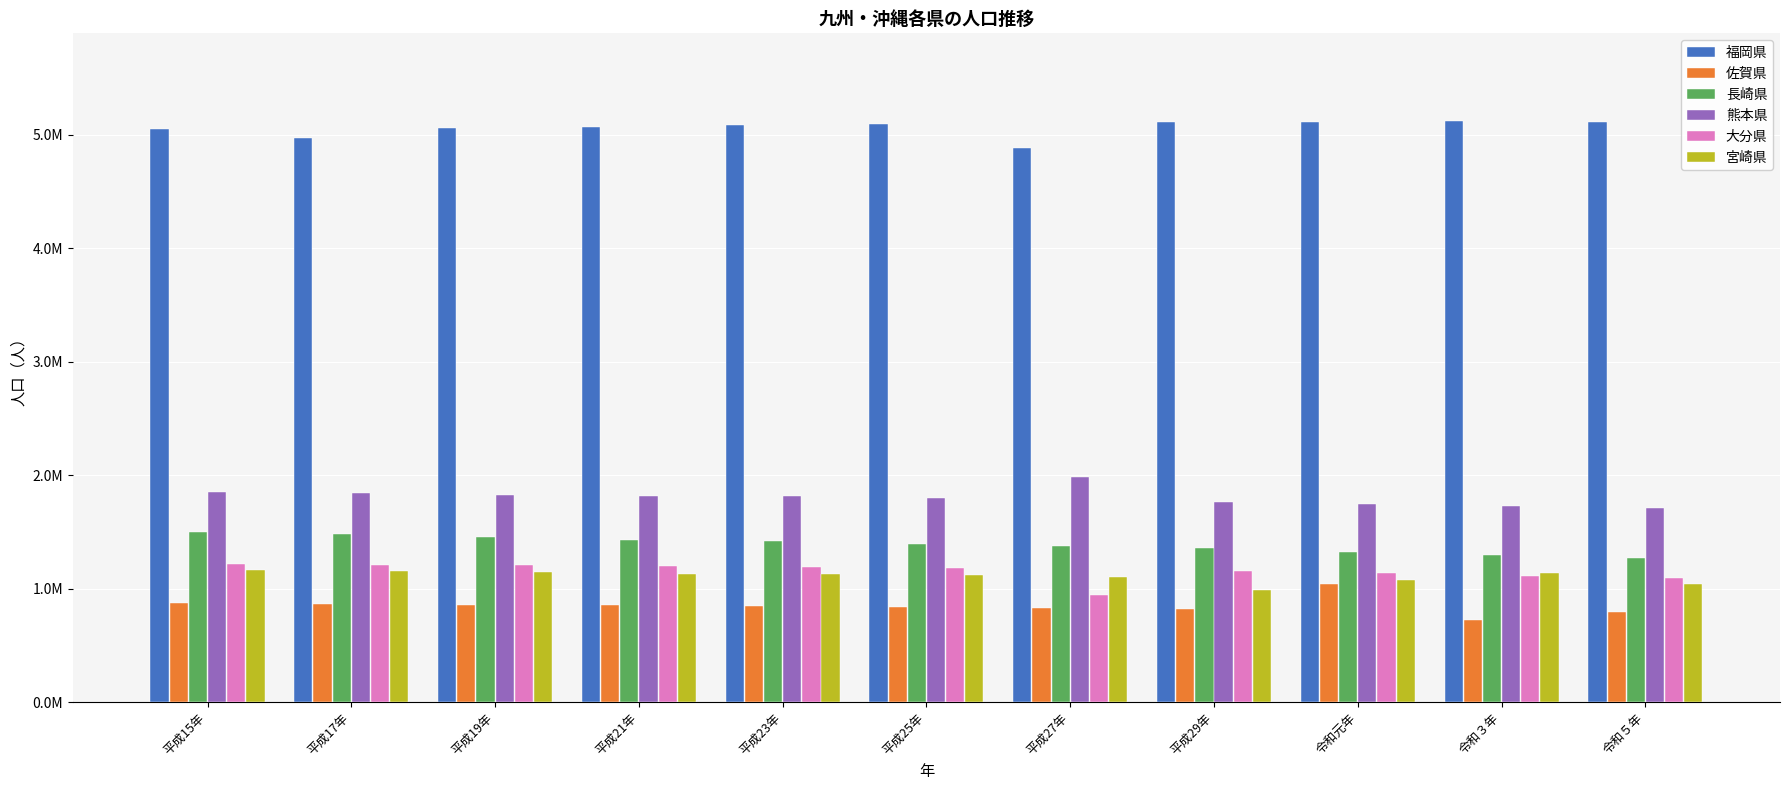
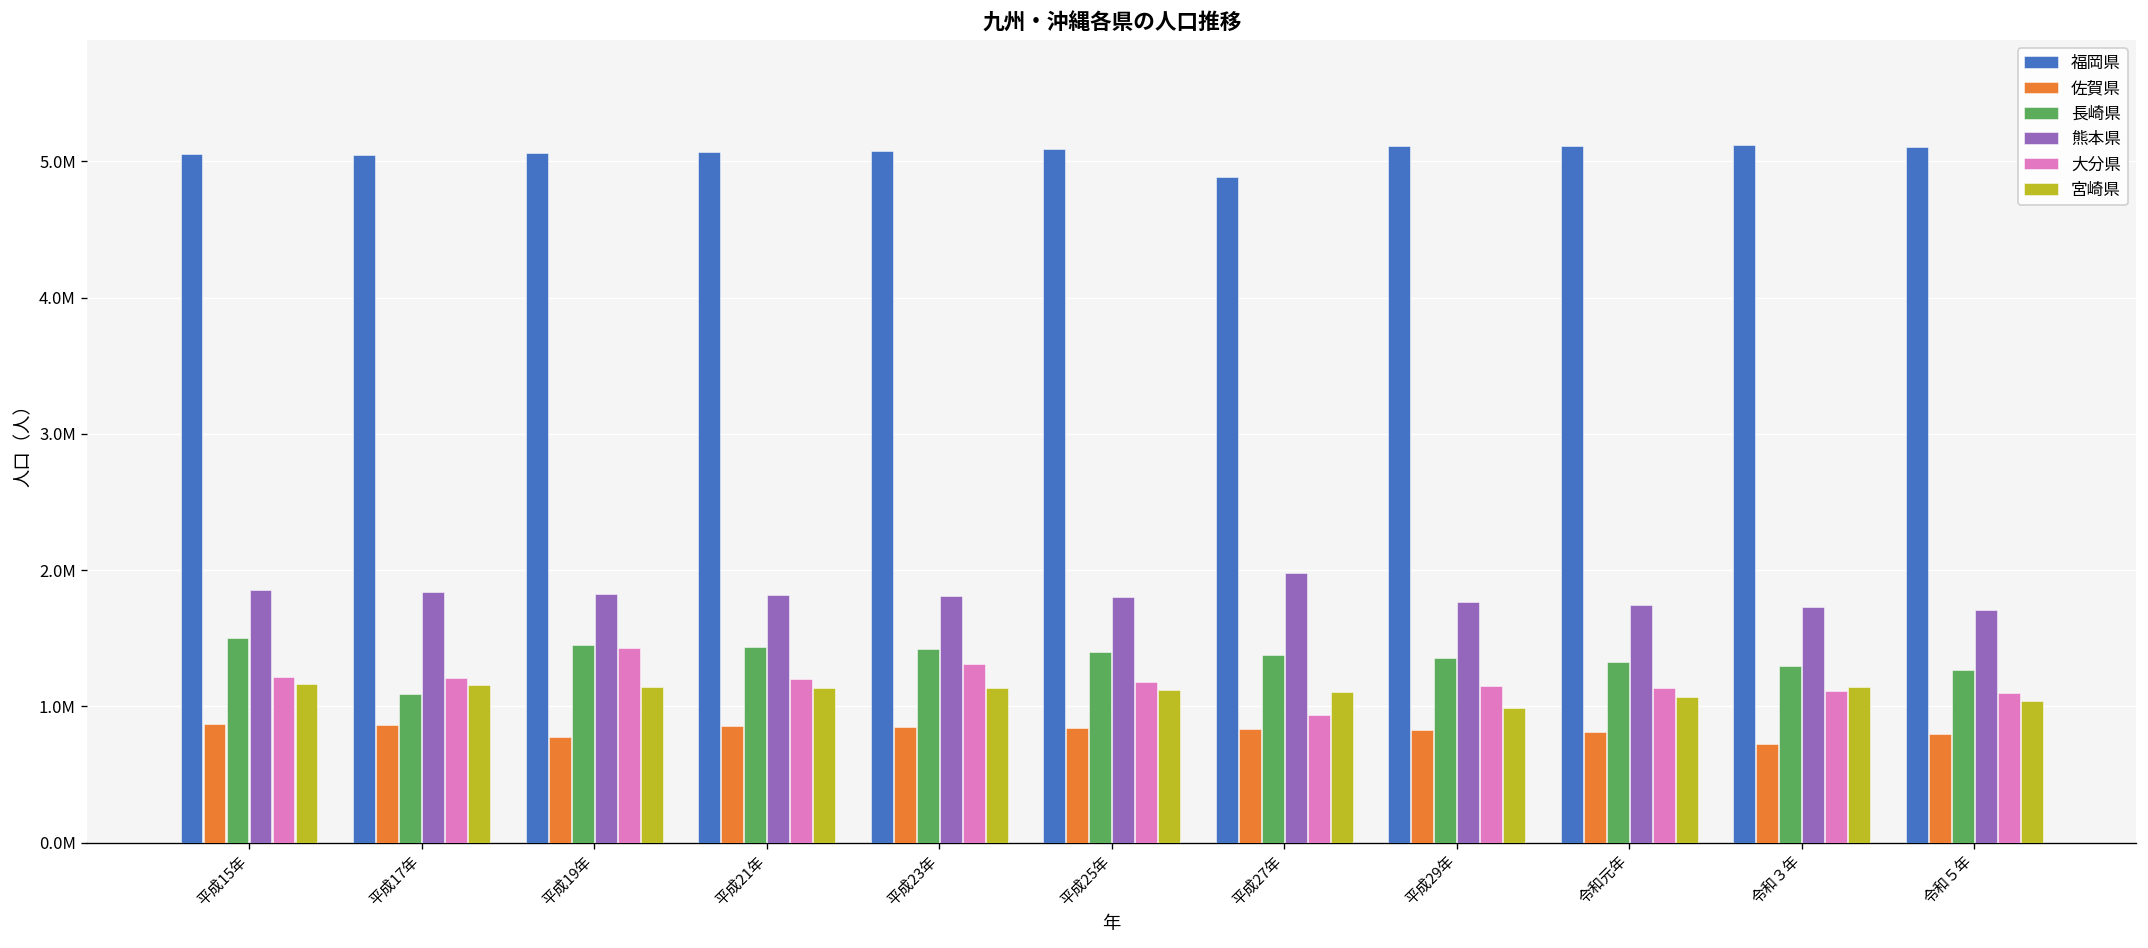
  {
    "福岡県": {
      "平成15年": 5050000,
-     "平成17年": 4970000,
+     "平成17年": 5050000,
      "平成19年": 5060000,
      "平成21年": 5070000,
      "平成23年": 5080000,
      "平成25年": 5090000,
      "平成27年": 4890000,
      "平成29年": 5110000,
      "令和元年": 5110000,
      "令和３年": 5120000,
      "令和５年": 5110000
    },
    "佐賀県": {
      "平成15年": 870000,
      "平成17年": 870000,
-     "平成19年": 860000,
+     "平成19年": 770000,
      "平成21年": 850000,
      "平成23年": 850000,
      "平成25年": 840000,
      "平成27年": 830000,
      "平成29年": 820000,
-     "令和元年": 1040000,
+     "令和元年": 810000,
      "令和３年": 730000,
      "令和５年": 790000
    },
    "長崎県": {
      "平成15年": 1500000,
-     "平成17年": 1480000,
+     "平成17年": 1090000,
      "平成19年": 1450000,
      "平成21年": 1430000,
      "平成23年": 1420000,
      "平成25年": 1400000,
      "平成27年": 1380000,
      "平成29年": 1350000,
      "令和元年": 1330000,
      "令和３年": 1300000,
      "令和５年": 1270000
    },
    "熊本県": {
      "平成15年": 1850000,
      "平成17年": 1840000,
      "平成19年": 1830000,
      "平成21年": 1820000,
      "平成23年": 1810000,
      "平成25年": 1800000,
      "平成27年": 1980000,
      "平成29年": 1770000,
      "令和元年": 1750000,
      "令和３年": 1730000,
      "令和５年": 1710000
    },
    "大分県": {
      "平成15年": 1220000,
      "平成17年": 1210000,
-     "平成19年": 1200000,
+     "平成19年": 1430000,
      "平成21年": 1200000,
-     "平成23年": 1190000,
+     "平成23年": 1310000,
      "平成25年": 1180000,
      "平成27年": 940000,
      "平成29年": 1150000,
      "令和元年": 1130000,
      "令和３年": 1110000,
      "令和５年": 1100000
    },
    "宮崎県": {
      "平成15年": 1160000,
      "平成17年": 1150000,
      "平成19年": 1140000,
      "平成21年": 1130000,
      "平成23年": 1130000,
      "平成25年": 1120000,
      "平成27年": 1100000,
      "平成29年": 990000,
      "令和元年": 1070000,
      "令和３年": 1140000,
      "令和５年": 1040000
    }
  }
